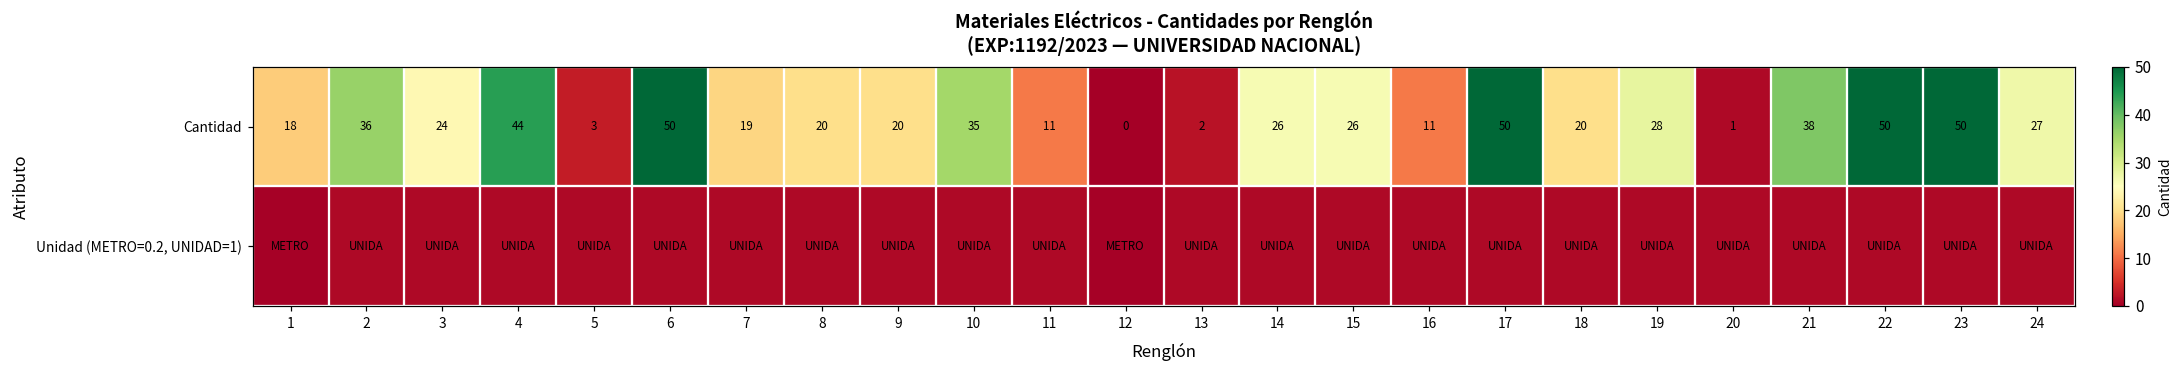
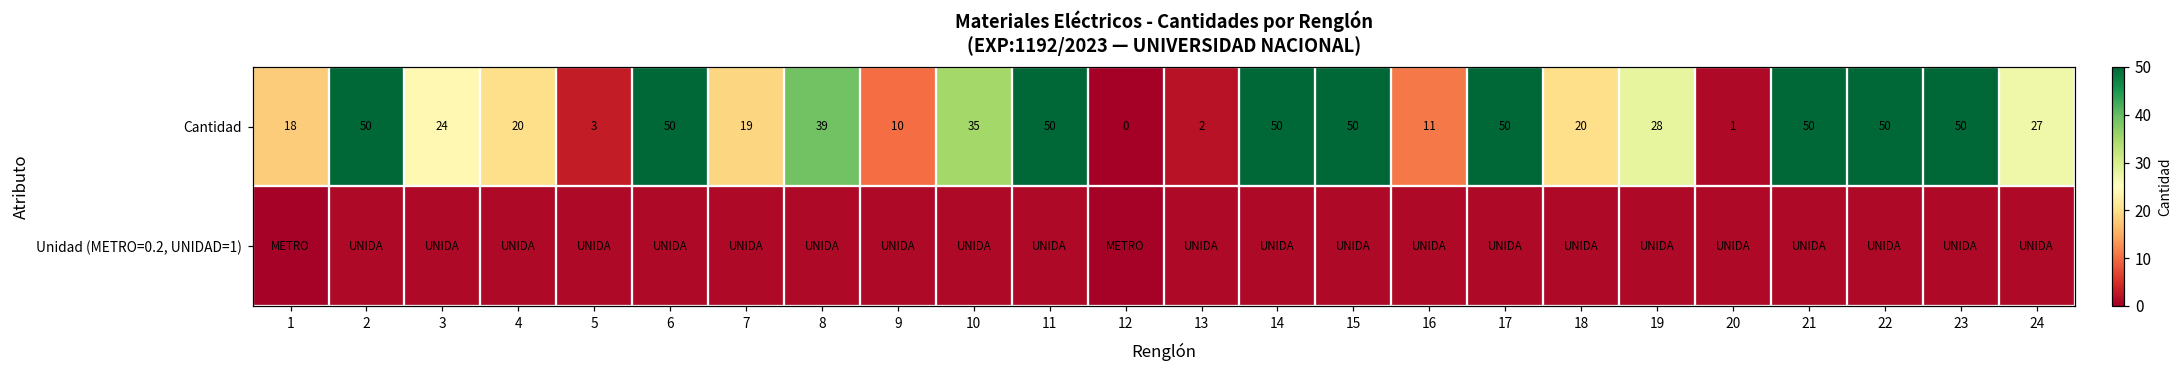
  {
    "Cantidad": {
      "1": 18,
-     "2": 36,
+     "2": 50,
      "3": 24,
-     "4": 44,
+     "4": 20,
      "5": 3,
      "6": 50,
      "7": 19,
-     "8": 20,
-     "9": 20,
+     "8": 39,
+     "9": 10,
      "10": 35,
-     "11": 11,
+     "11": 50,
      "12": 0,
      "13": 2,
-     "14": 26,
-     "15": 26,
+     "14": 50,
+     "15": 50,
      "16": 11,
      "17": 50,
      "18": 20,
      "19": 28,
      "20": 1,
-     "21": 38,
+     "21": 50,
      "22": 50,
      "23": 50,
      "24": 27
    }
  }
